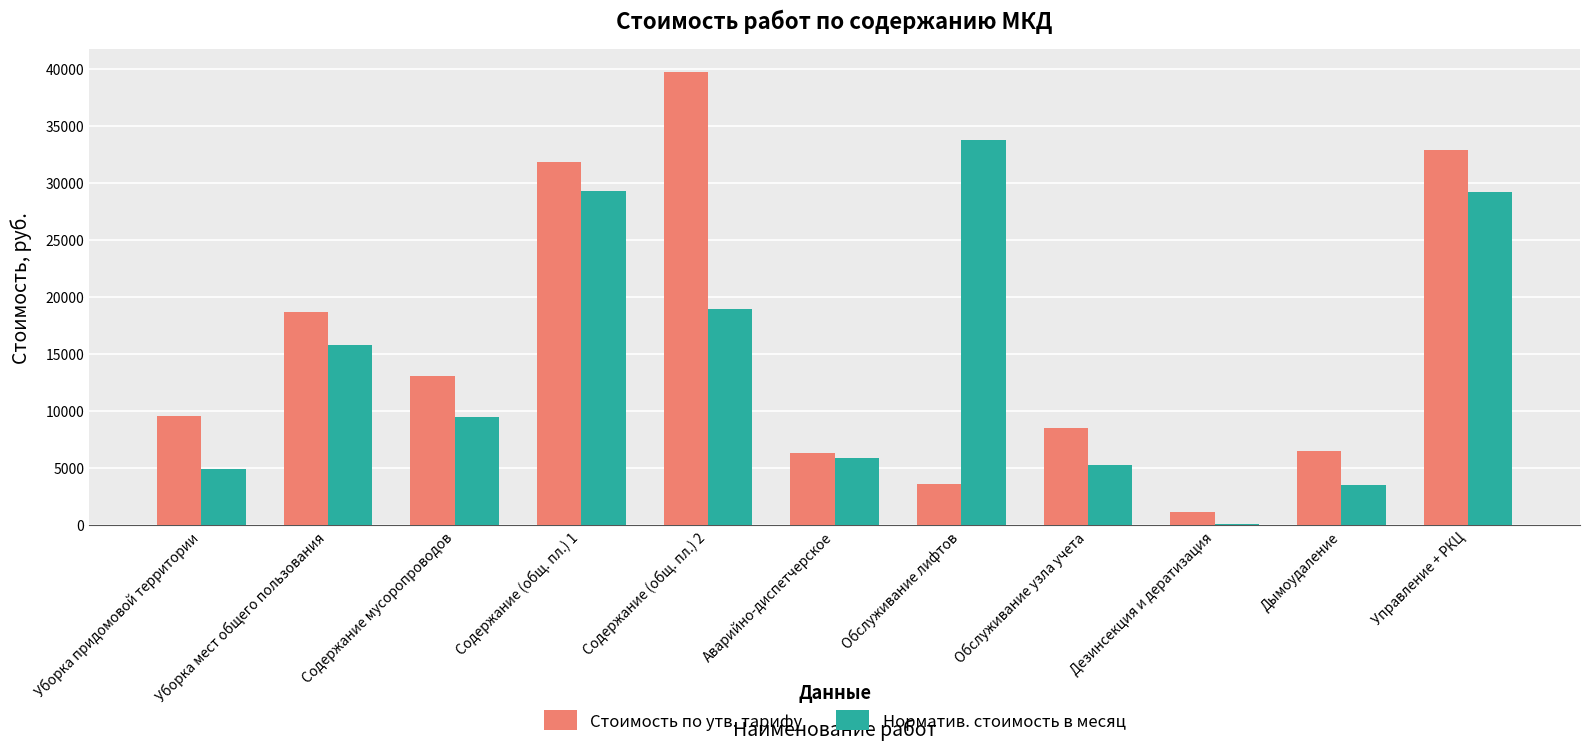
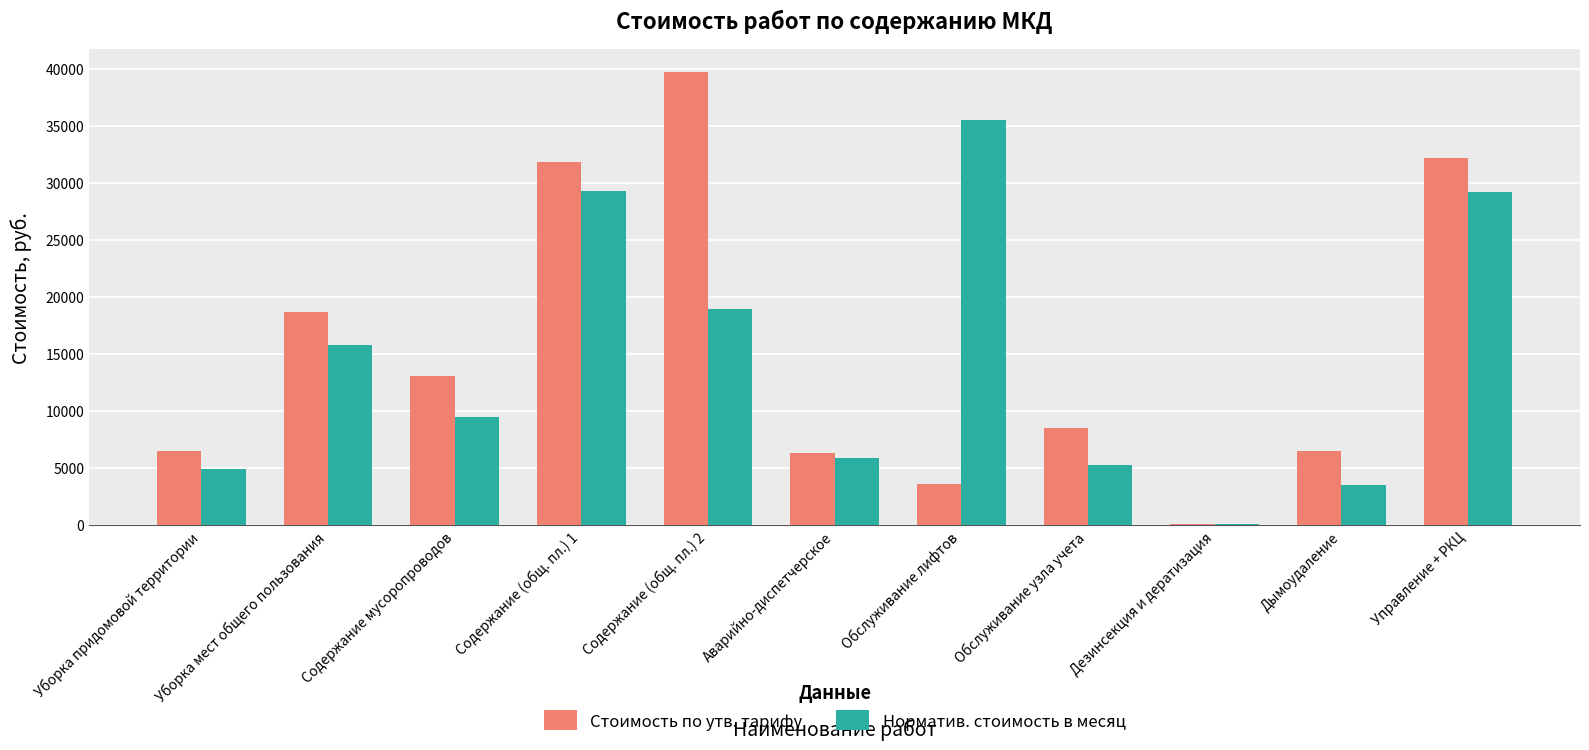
  {
    "Стоимость по утв. тарифу": {
-     "Уборка придомовой территории": 9600,
+     "Уборка придомовой территории": 6500,
      "Уборка мест общего пользования": 18700,
      "Содержание мусоропроводов": 13100,
      "Содержание (общ. пл.) 1": 31800,
      "Содержание (общ. пл.) 2": 39700,
      "Аварийно-диспетчерское": 6300,
      "Обслуживание лифтов": 3600,
      "Обслуживание узла учета": 8500,
-     "Дезинсекция и дератизация": 1200,
+     "Дезинсекция и дератизация": 100,
      "Дымоудаление": 6500,
-     "Управление + РКЦ": 32900
+     "Управление + РКЦ": 32200
    },
    "Норматив. стоимость в месяц": {
      "Уборка придомовой территории": 4900,
      "Уборка мест общего пользования": 15800,
      "Содержание мусоропроводов": 9500,
      "Содержание (общ. пл.) 1": 29300,
      "Содержание (общ. пл.) 2": 18900,
      "Аварийно-диспетчерское": 5900,
-     "Обслуживание лифтов": 33800,
+     "Обслуживание лифтов": 35500,
      "Обслуживание узла учета": 5300,
      "Дымоудаление": 3500,
      "Управление + РКЦ": 29200
    }
  }
